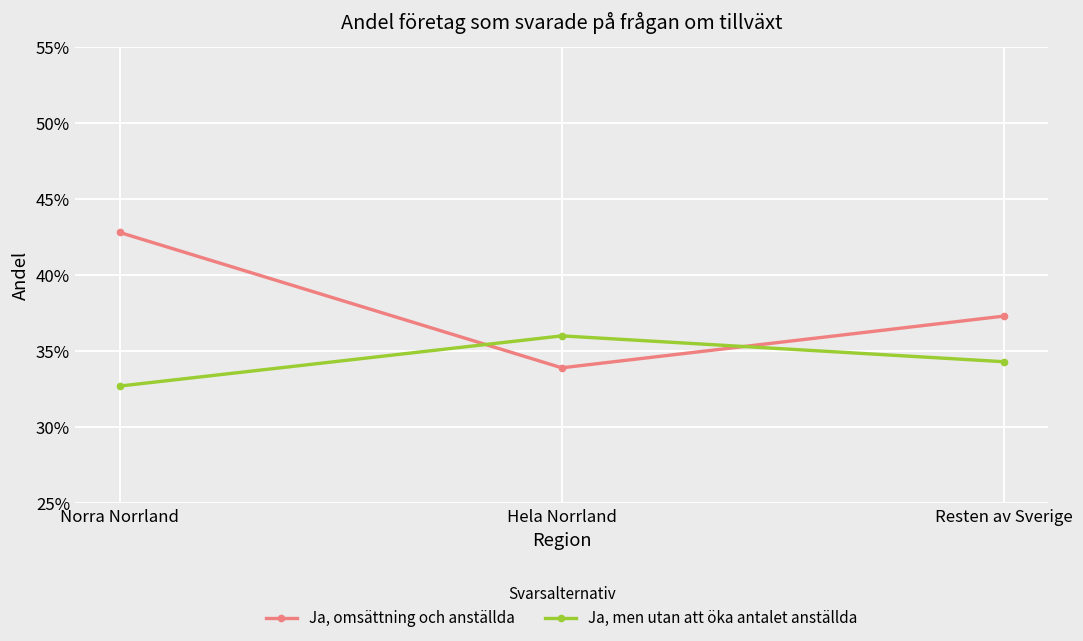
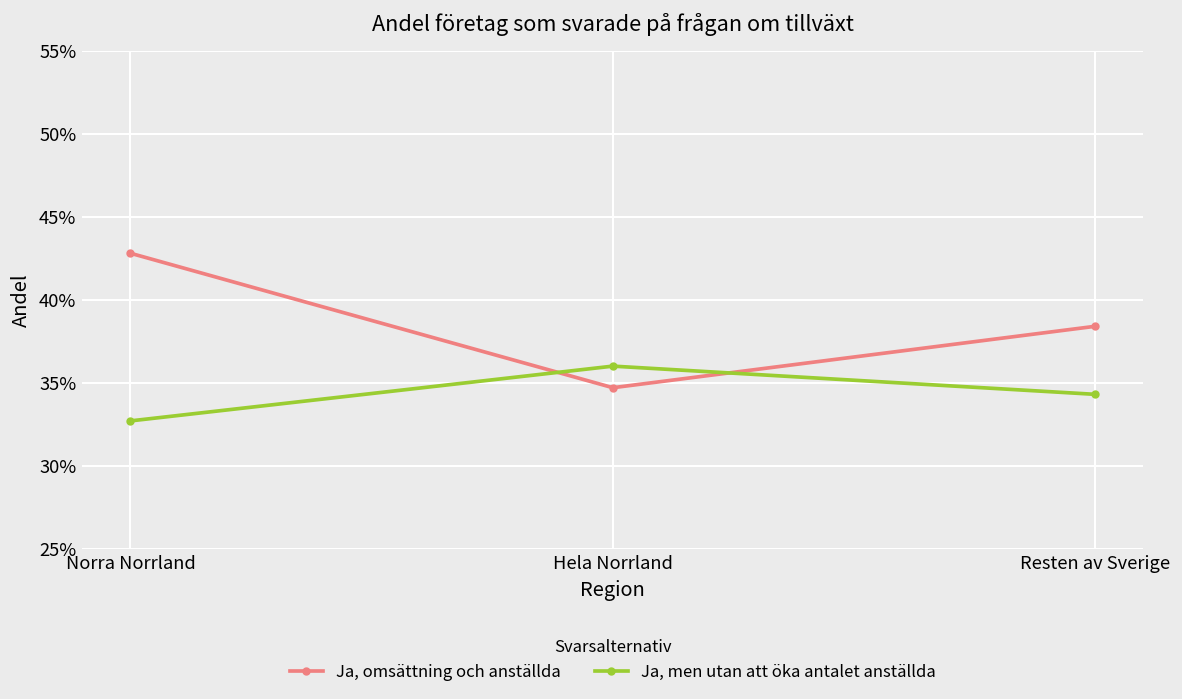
  {
    "Ja, omsättning och anställda": {
      "Norra Norrland": "42.8%",
-     "Hela Norrland": "33.9%",
-     "Resten av Sverige": "37.3%"
+     "Hela Norrland": "34.7%",
+     "Resten av Sverige": "38.4%"
    },
    "Ja, men utan att öka antalet anställda": {
      "Norra Norrland": "32.7%",
      "Hela Norrland": "36.0%",
      "Resten av Sverige": "34.3%"
    }
  }
